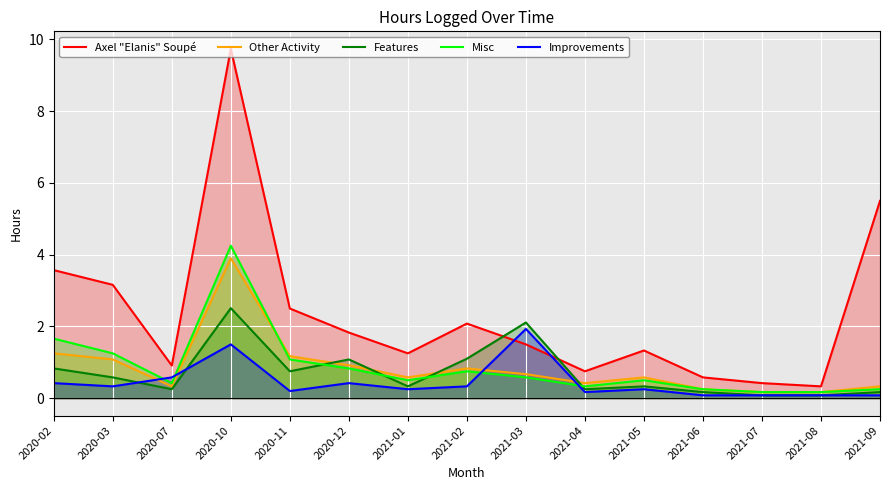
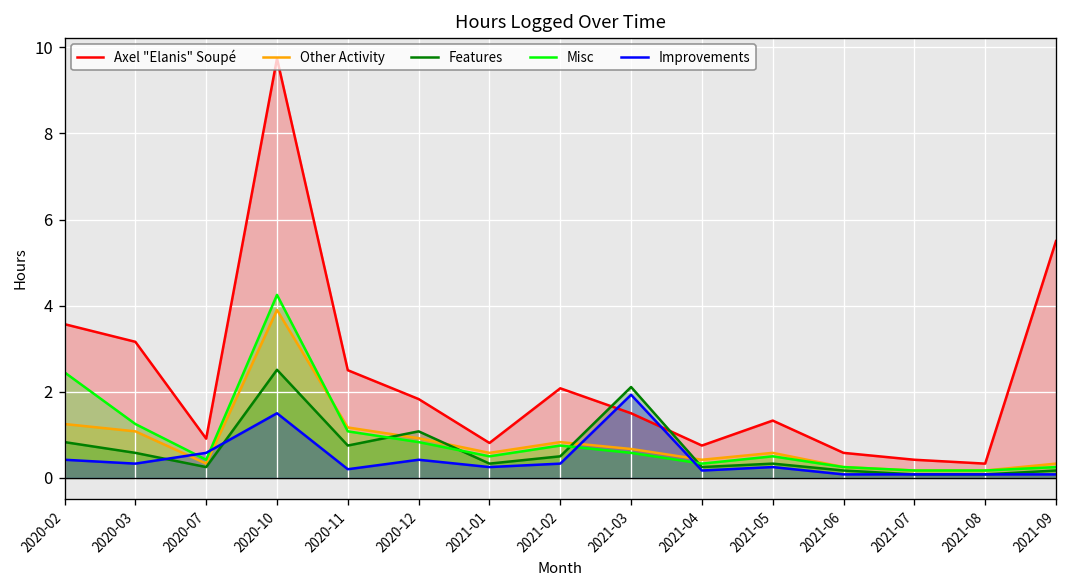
  {
    "Axel \"Elanis\" Soupé": {
      "2020-02": 3.6,
      "2020-03": 3.2,
      "2020-07": 0.9,
      "2020-11": 2.5,
      "2020-12": 1.8,
-     "2021-01": 1.3,
+     "2021-01": 0.8,
      "2021-02": 2.1,
      "2021-03": 1.5,
      "2021-04": 0.8,
      "2021-05": 1.3,
      "2021-06": 0.6,
      "2021-07": 0.4,
      "2021-08": 0.3,
      "2021-09": 5.5
    },
    "Other Activity": {
      "2020-02": 1.3,
      "2020-03": 1.1,
      "2020-07": 0.3,
      "2020-10": 3.9,
      "2020-11": 1.2,
      "2020-12": 0.9,
      "2021-01": 0.6,
      "2021-02": 0.8,
      "2021-03": 0.7,
      "2021-04": 0.4,
      "2021-05": 0.6,
      "2021-09": 0.3
    },
    "Features": {
      "2020-02": 0.8,
      "2020-03": 0.6,
      "2020-07": 0.3,
      "2020-10": 2.5,
      "2020-11": 0.8,
      "2020-12": 1.1,
      "2021-01": 0.3,
-     "2021-02": 1.1,
+     "2021-02": 0.5,
      "2021-03": 2.1,
      "2021-04": 0.3,
      "2021-05": 0.3,
      "2021-06": 0.2,
      "2021-09": 0.2
    },
    "Misc": {
-     "2020-02": 1.7,
+     "2020-02": 2.5,
      "2020-03": 1.3,
      "2020-07": 0.4,
      "2020-10": 4.3,
      "2020-11": 1.1,
      "2020-12": 0.8,
      "2021-01": 0.5,
      "2021-02": 0.8,
      "2021-03": 0.6,
      "2021-04": 0.3,
      "2021-05": 0.5,
      "2021-09": 0.3
    },
    "Improvements": {
      "2020-02": 0.4,
      "2020-03": 0.3,
      "2020-07": 0.6,
      "2020-10": 1.5,
      "2020-11": 0.2,
      "2020-12": 0.4,
      "2021-01": 0.3,
      "2021-02": 0.3,
      "2021-03": 1.9,
      "2021-04": 0.2,
      "2021-05": 0.3,
      "2021-06": 0.1,
      "2021-09": 0.1
    }
  }
